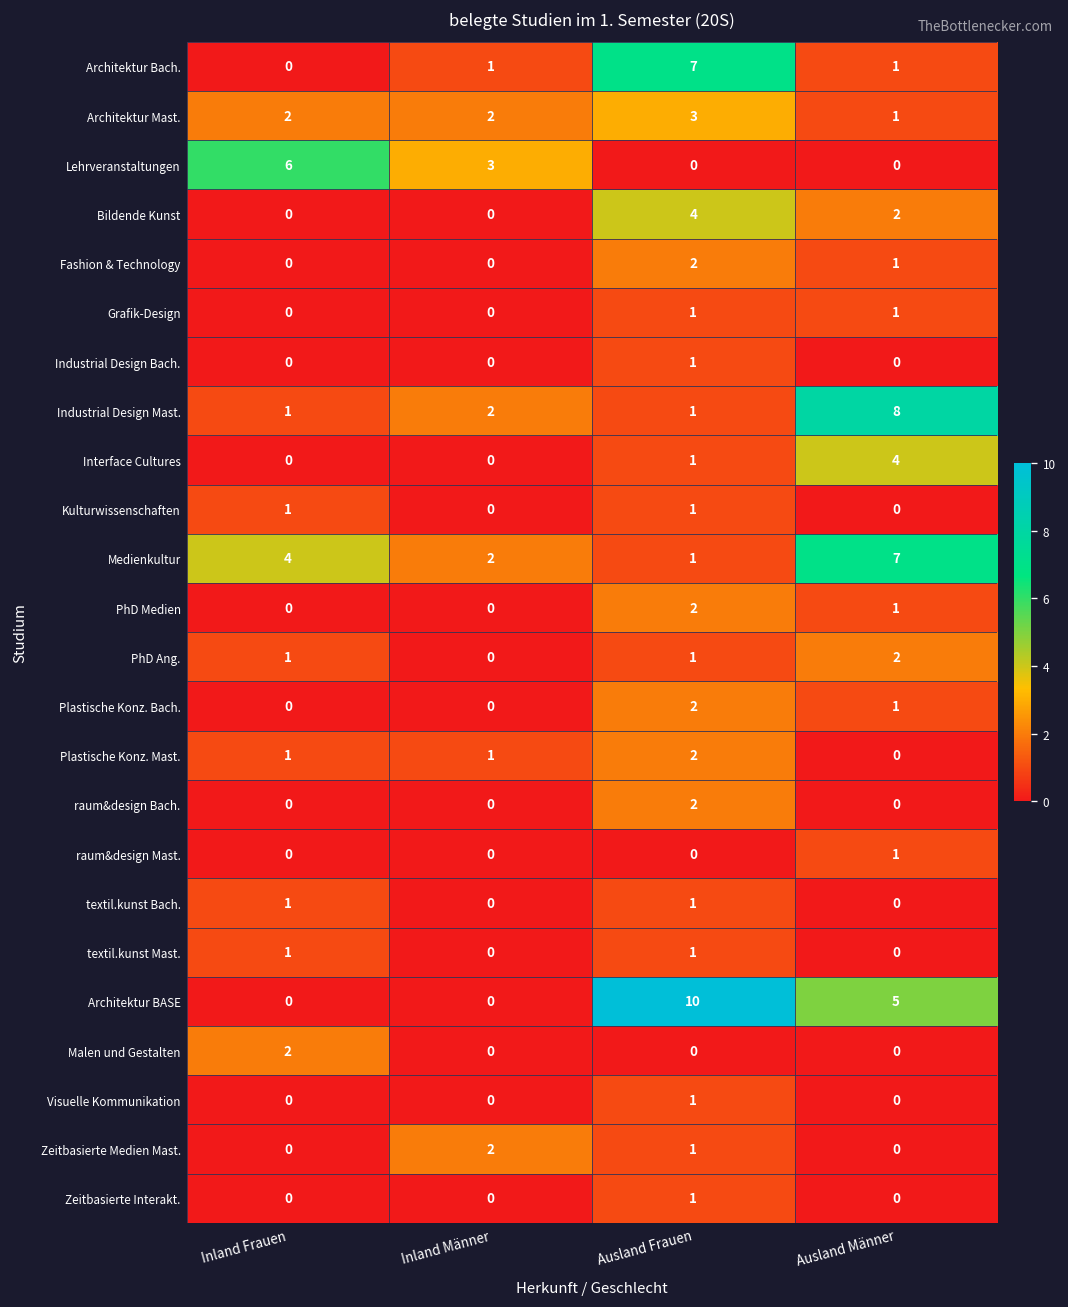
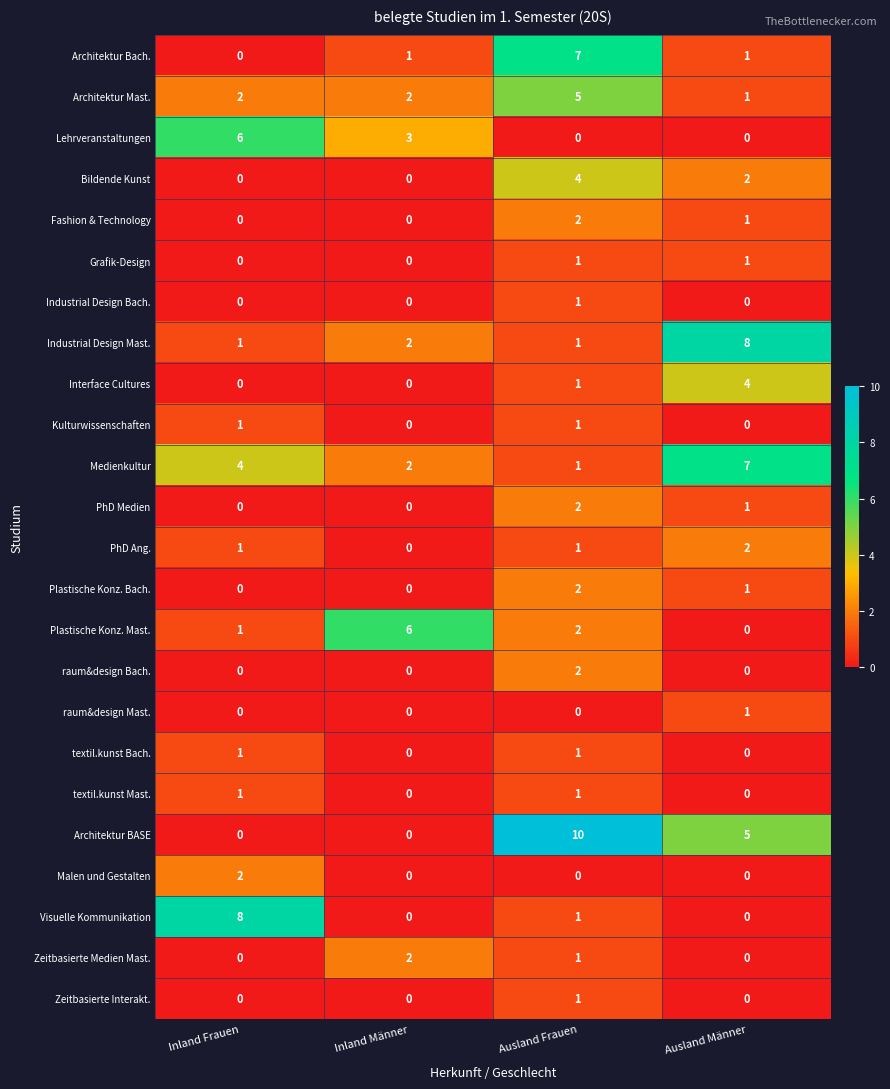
  {
    "Architektur Bach.": {
      "Inland Frauen": 0,
      "Inland Männer": 1,
      "Ausland Frauen": 7,
      "Ausland Männer": 1
    },
    "Architektur Mast.": {
      "Inland Frauen": 2,
      "Inland Männer": 2,
-     "Ausland Frauen": 3,
+     "Ausland Frauen": 5,
      "Ausland Männer": 1
    },
    "Lehrveranstaltungen": {
      "Inland Frauen": 6,
      "Inland Männer": 3,
      "Ausland Frauen": 0,
      "Ausland Männer": 0
    },
    "Bildende Kunst": {
      "Inland Frauen": 0,
      "Inland Männer": 0,
      "Ausland Frauen": 4,
      "Ausland Männer": 2
    },
    "Fashion & Technology": {
      "Inland Frauen": 0,
      "Inland Männer": 0,
      "Ausland Frauen": 2,
      "Ausland Männer": 1
    },
    "Grafik-Design": {
      "Inland Frauen": 0,
      "Inland Männer": 0,
      "Ausland Frauen": 1,
      "Ausland Männer": 1
    },
    "Industrial Design Bach.": {
      "Inland Frauen": 0,
      "Inland Männer": 0,
      "Ausland Frauen": 1,
      "Ausland Männer": 0
    },
    "Industrial Design Mast.": {
      "Inland Frauen": 1,
      "Inland Männer": 2,
      "Ausland Frauen": 1,
      "Ausland Männer": 8
    },
    "Interface Cultures": {
      "Inland Frauen": 0,
      "Inland Männer": 0,
      "Ausland Frauen": 1,
      "Ausland Männer": 4
    },
    "Kulturwissenschaften": {
      "Inland Frauen": 1,
      "Inland Männer": 0,
      "Ausland Frauen": 1,
      "Ausland Männer": 0
    },
    "Medienkultur": {
      "Inland Frauen": 4,
      "Inland Männer": 2,
      "Ausland Frauen": 1,
      "Ausland Männer": 7
    },
    "PhD Medien": {
      "Inland Frauen": 0,
      "Inland Männer": 0,
      "Ausland Frauen": 2,
      "Ausland Männer": 1
    },
    "PhD Ang.": {
      "Inland Frauen": 1,
      "Inland Männer": 0,
      "Ausland Frauen": 1,
      "Ausland Männer": 2
    },
    "Plastische Konz. Bach.": {
      "Inland Frauen": 0,
      "Inland Männer": 0,
      "Ausland Frauen": 2,
      "Ausland Männer": 1
    },
    "Plastische Konz. Mast.": {
      "Inland Frauen": 1,
-     "Inland Männer": 1,
+     "Inland Männer": 6,
      "Ausland Frauen": 2,
      "Ausland Männer": 0
    },
    "raum&design Bach.": {
      "Inland Frauen": 0,
      "Inland Männer": 0,
      "Ausland Frauen": 2,
      "Ausland Männer": 0
    },
    "raum&design Mast.": {
      "Inland Frauen": 0,
      "Inland Männer": 0,
      "Ausland Frauen": 0,
      "Ausland Männer": 1
    },
    "textil.kunst Bach.": {
      "Inland Frauen": 1,
      "Inland Männer": 0,
      "Ausland Frauen": 1,
      "Ausland Männer": 0
    },
    "textil.kunst Mast.": {
      "Inland Frauen": 1,
      "Inland Männer": 0,
      "Ausland Frauen": 1,
      "Ausland Männer": 0
    },
    "Architektur BASE": {
      "Inland Frauen": 0,
      "Inland Männer": 0,
      "Ausland Frauen": 10,
      "Ausland Männer": 5
    },
    "Malen und Gestalten": {
      "Inland Frauen": 2,
      "Inland Männer": 0,
      "Ausland Frauen": 0,
      "Ausland Männer": 0
    },
    "Visuelle Kommunikation": {
-     "Inland Frauen": 0,
+     "Inland Frauen": 8,
      "Inland Männer": 0,
      "Ausland Frauen": 1,
      "Ausland Männer": 0
    },
    "Zeitbasierte Medien Mast.": {
      "Inland Frauen": 0,
      "Inland Männer": 2,
      "Ausland Frauen": 1,
      "Ausland Männer": 0
    },
    "Zeitbasierte Interakt.": {
      "Inland Frauen": 0,
      "Inland Männer": 0,
      "Ausland Frauen": 1,
      "Ausland Männer": 0
    }
  }
